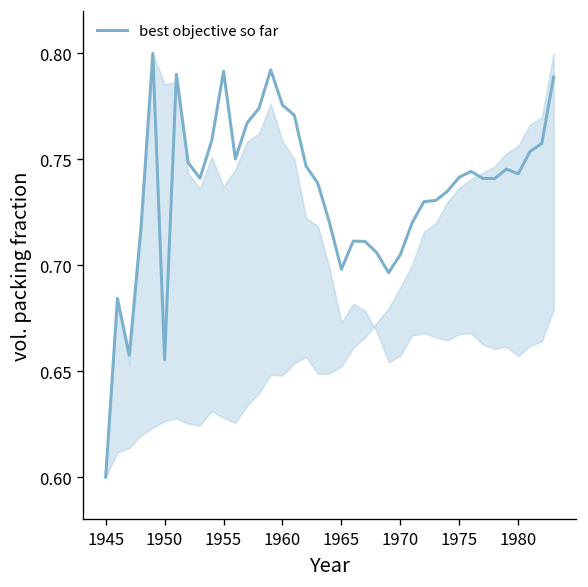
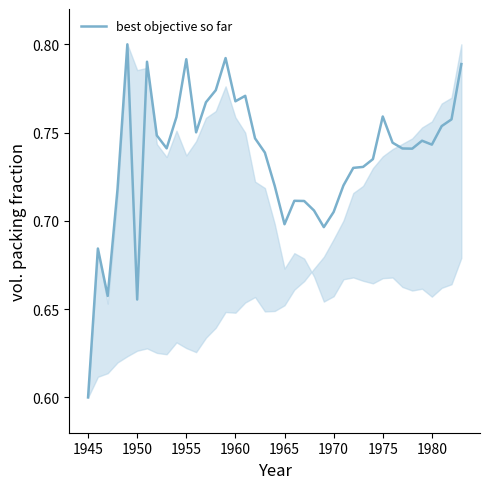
  {
    "best objective so far": {
      "1950": 0.655,
      "1955": 0.792,
-     "1960": 0.776,
+     "1960": 0.768,
      "1965": 0.698,
      "1970": 0.705,
-     "1975": 0.742,
+     "1975": 0.759,
      "1980": 0.743
    }
  }
